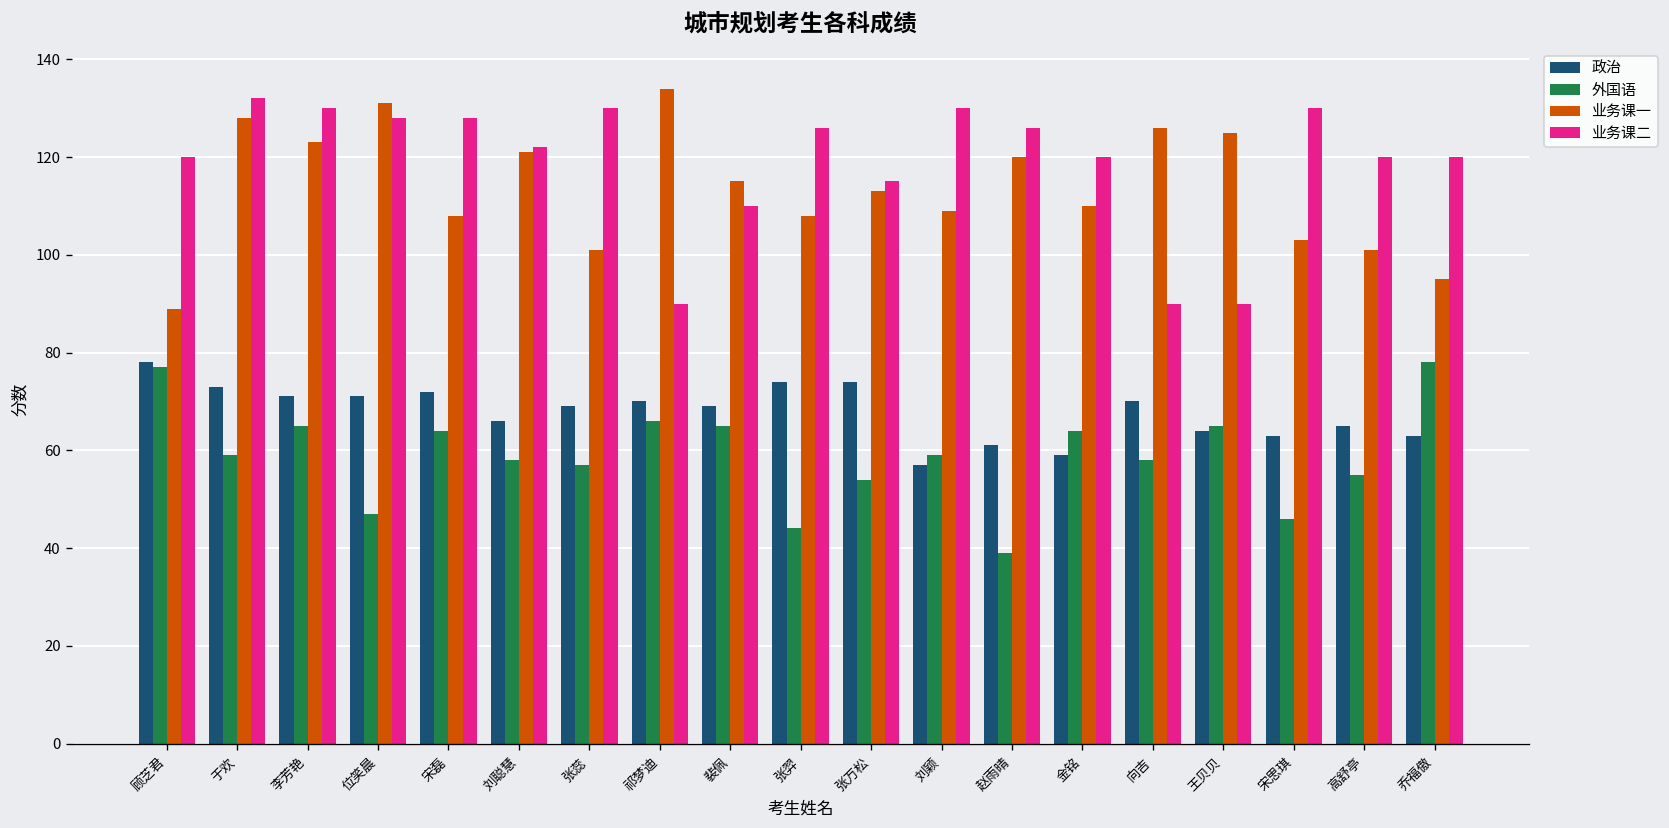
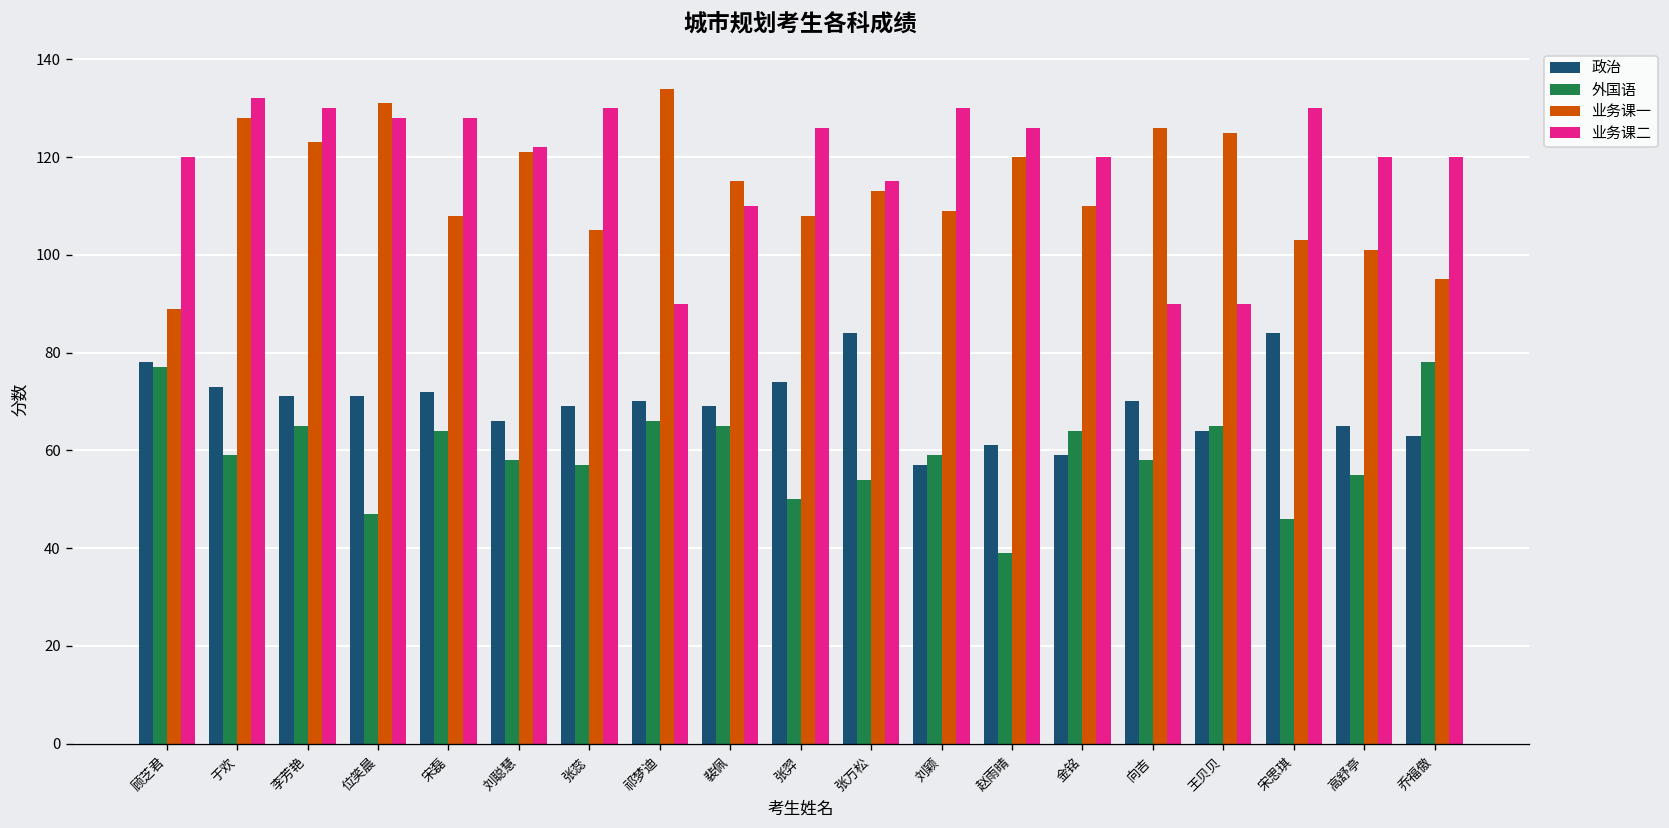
  {
    "政治": {
      "顾芝君": 78,
      "于欢": 73,
      "李芳艳": 71,
      "位笑晨": 71,
      "宋磊": 72,
      "刘聪慧": 66,
      "张蕊": 69,
      "祁梦迪": 70,
      "裴佩": 69,
      "张羿": 74,
-     "张万松": 74,
+     "张万松": 84,
      "刘颖": 57,
      "赵雨晴": 61,
      "金铭": 59,
      "向吉": 70,
      "王贝贝": 64,
-     "宋思琪": 63,
+     "宋思琪": 84,
      "高舒亭": 65,
      "乔福傲": 63
    },
    "外国语": {
      "顾芝君": 77,
      "于欢": 59,
      "李芳艳": 65,
      "位笑晨": 47,
      "宋磊": 64,
      "刘聪慧": 58,
      "张蕊": 57,
      "祁梦迪": 66,
      "裴佩": 65,
-     "张羿": 44,
+     "张羿": 50,
      "张万松": 54,
      "刘颖": 59,
      "赵雨晴": 39,
      "金铭": 64,
      "向吉": 58,
      "王贝贝": 65,
      "宋思琪": 46,
      "高舒亭": 55,
      "乔福傲": 78
    },
    "业务课一": {
      "顾芝君": 89,
      "于欢": 128,
      "李芳艳": 123,
      "位笑晨": 131,
      "宋磊": 108,
      "刘聪慧": 121,
-     "张蕊": 101,
+     "张蕊": 105,
      "祁梦迪": 134,
      "裴佩": 115,
      "张羿": 108,
      "张万松": 113,
      "刘颖": 109,
      "赵雨晴": 120,
      "金铭": 110,
      "向吉": 126,
      "王贝贝": 125,
      "宋思琪": 103,
      "高舒亭": 101,
      "乔福傲": 95
    },
    "业务课二": {
      "顾芝君": 120,
      "于欢": 132,
      "李芳艳": 130,
      "位笑晨": 128,
      "宋磊": 128,
      "刘聪慧": 122,
      "张蕊": 130,
      "祁梦迪": 90,
      "裴佩": 110,
      "张羿": 126,
      "张万松": 115,
      "刘颖": 130,
      "赵雨晴": 126,
      "金铭": 120,
      "向吉": 90,
      "王贝贝": 90,
      "宋思琪": 130,
      "高舒亭": 120,
      "乔福傲": 120
    }
  }
